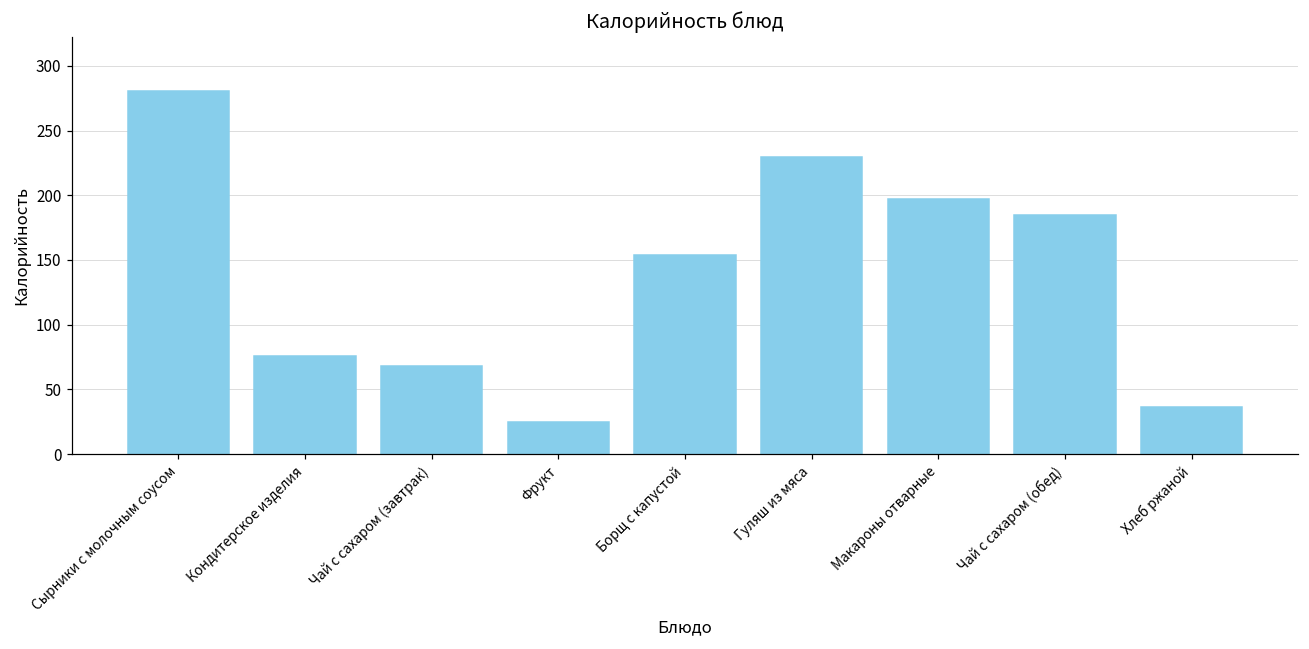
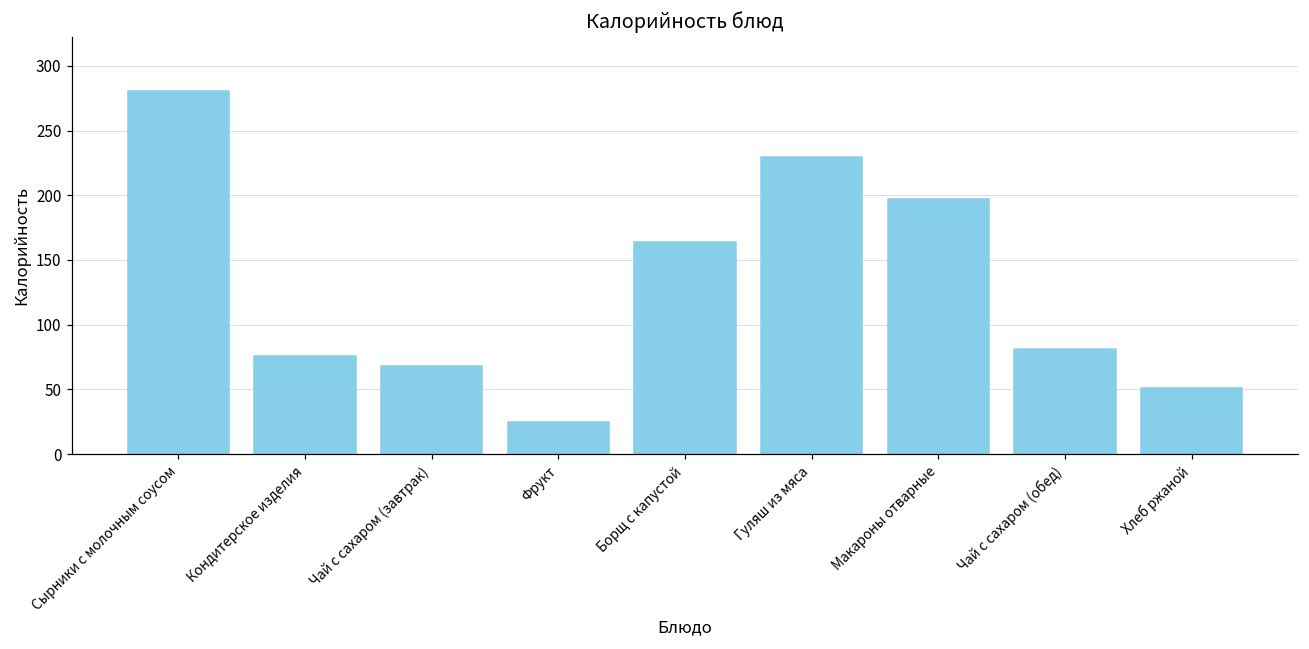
  {
    "Сырники с молочным соусом": 280,
    "Кондитерское изделия": 76,
    "Чай с сахаром (завтрак)": 68,
    "Фрукт": 25,
-   "Борщ с капустой": 154,
+   "Борщ с капустой": 164,
    "Гуляш из мяса": 229,
    "Макароны отварные": 197,
-   "Чай с сахаром (обед)": 185,
-   "Хлеб ржаной": 37
+   "Чай с сахаром (обед)": 81,
+   "Хлеб ржаной": 51
  }
